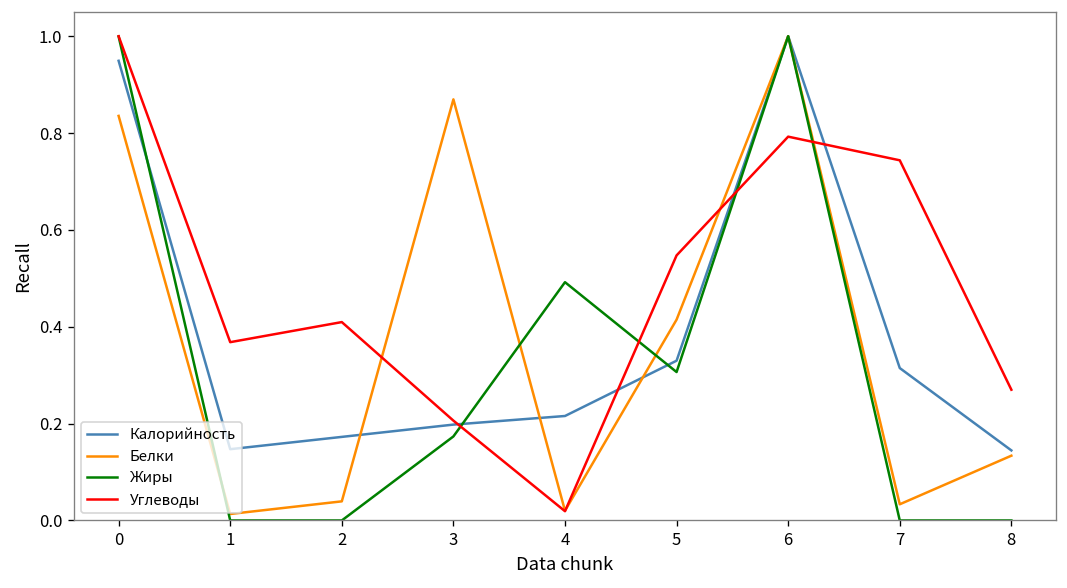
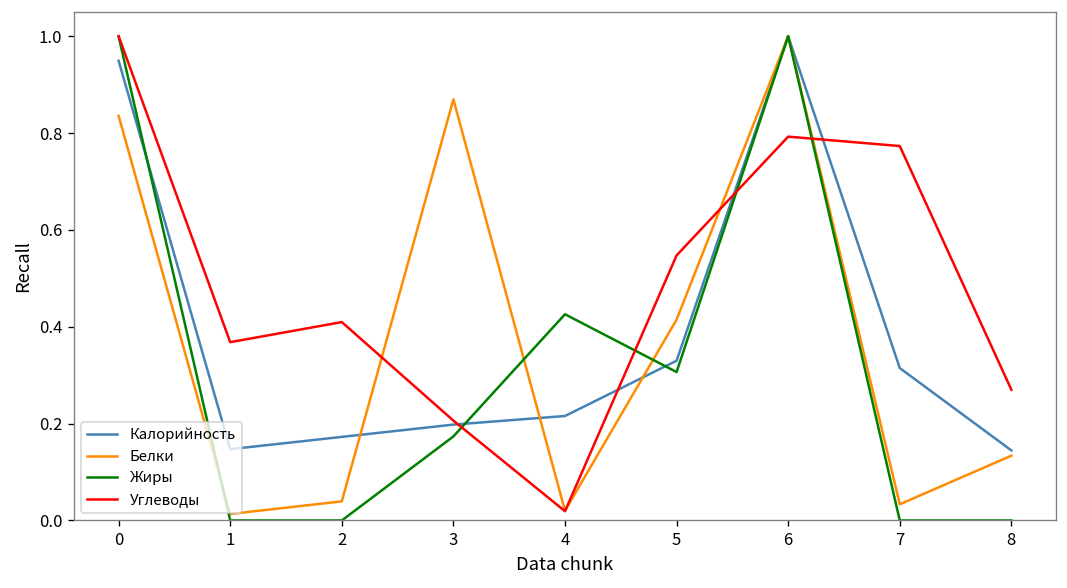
  {
    "Калорийность": {
      "0": 0.95,
      "2": 0.17,
      "3": 0.20,
      "4": 0.22,
      "5": 0.33,
      "7": 0.31,
      "8": 0.14
    },
    "Белки": {
      "0": 0.84,
      "1": 0.01,
      "2": 0.04,
      "3": 0.87,
      "5": 0.41,
      "7": 0.03,
      "8": 0.13
    },
    "Жиры": {
      "1": 0.00,
      "2": 0.00,
      "3": 0.17,
-     "4": 0.49,
+     "4": 0.43,
      "5": 0.31,
      "7": 0.00,
      "8": 0.00
    },
    "Углеводы": {
      "1": 0.37,
      "2": 0.41,
      "3": 0.21,
      "5": 0.55,
      "6": 0.79,
-     "7": 0.74,
+     "7": 0.77,
      "8": 0.27
    }
  }
